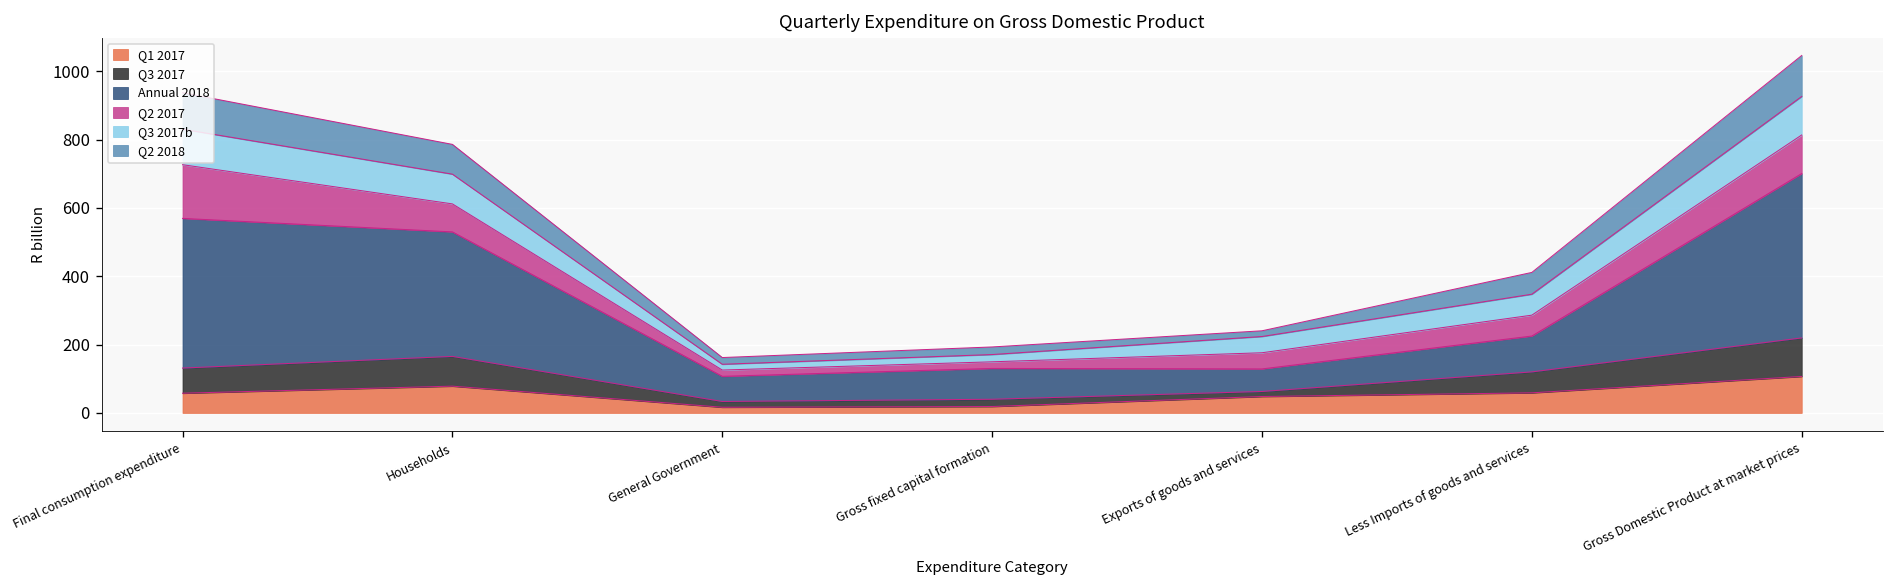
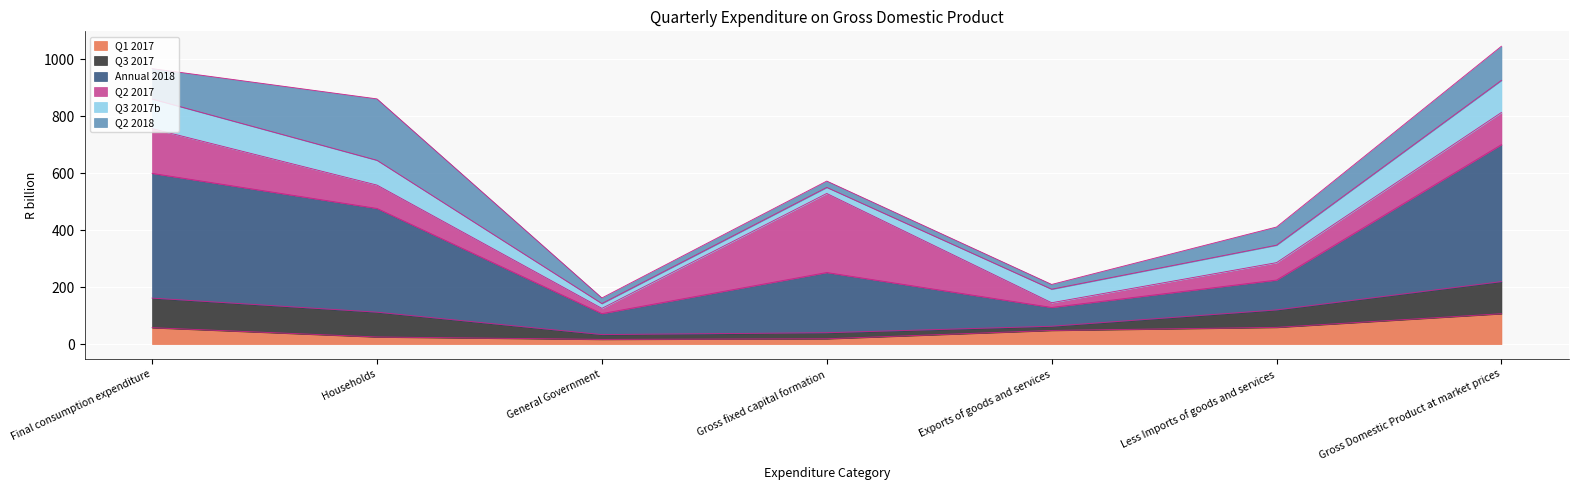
  {
    "Q1 2017": {
      "Final consumption expenditure": 60,
-     "Households": 80,
+     "Households": 30,
      "General Government": 20,
      "Gross fixed capital formation": 20,
      "Exports of goods and services": 50,
      "Less Imports of goods and services": 60,
      "Gross Domestic Product at market prices": 110
    },
    "Q3 2017": {
-     "Final consumption expenditure": 70,
+     "Final consumption expenditure": 100,
      "Households": 90,
      "General Government": 20,
      "Gross fixed capital formation": 20,
      "Exports of goods and services": 10,
      "Less Imports of goods and services": 60,
      "Gross Domestic Product at market prices": 110
    },
    "Annual 2018": {
      "Final consumption expenditure": 440,
      "Households": 360,
      "General Government": 70,
-     "Gross fixed capital formation": 90,
+     "Gross fixed capital formation": 210,
      "Exports of goods and services": 70,
      "Less Imports of goods and services": 110,
      "Gross Domestic Product at market prices": 480
    },
    "Q2 2017": {
      "Households": 80,
      "General Government": 20,
-     "Gross fixed capital formation": 20,
-     "Exports of goods and services": 50,
+     "Gross fixed capital formation": 280,
+     "Exports of goods and services": 20,
      "Less Imports of goods and services": 60,
      "Gross Domestic Product at market prices": 110
    },
    "Q3 2017b": {
      "Households": 90,
      "General Government": 20,
      "Gross fixed capital formation": 20,
      "Exports of goods and services": 50,
      "Less Imports of goods and services": 60,
      "Gross Domestic Product at market prices": 110
    },
    "Q2 2018": {
-     "Households": 90,
+     "Households": 220,
      "General Government": 20,
      "Gross fixed capital formation": 20,
      "Exports of goods and services": 20,
      "Less Imports of goods and services": 60,
      "Gross Domestic Product at market prices": 120
    }
  }
